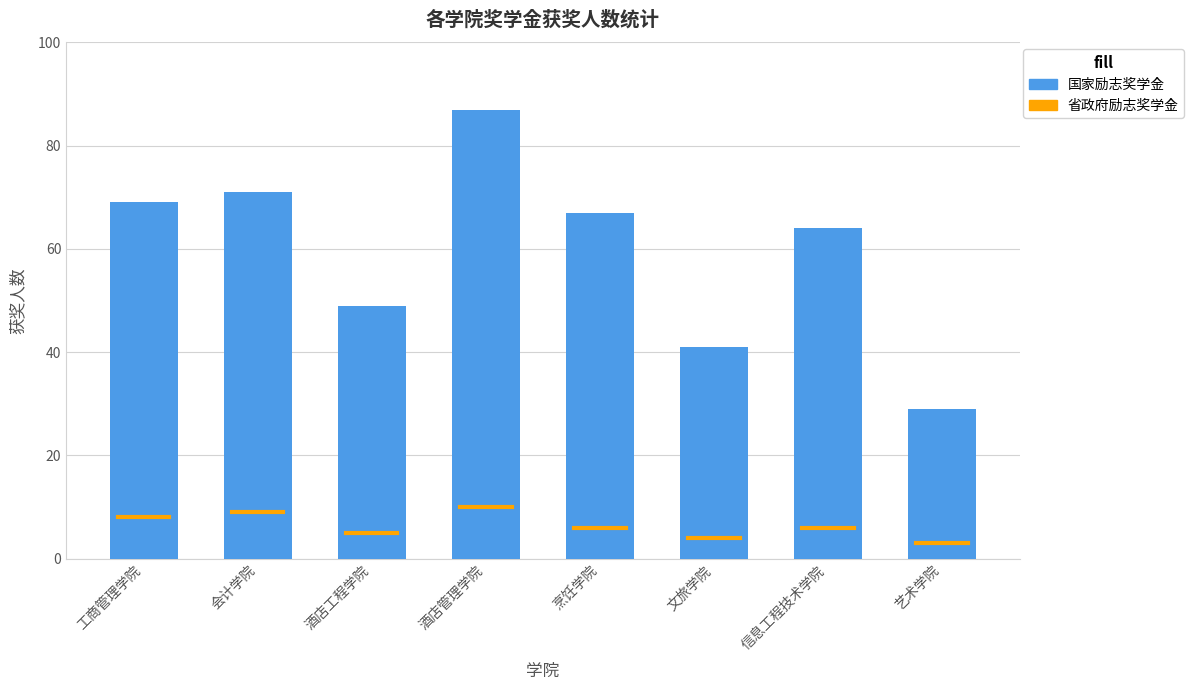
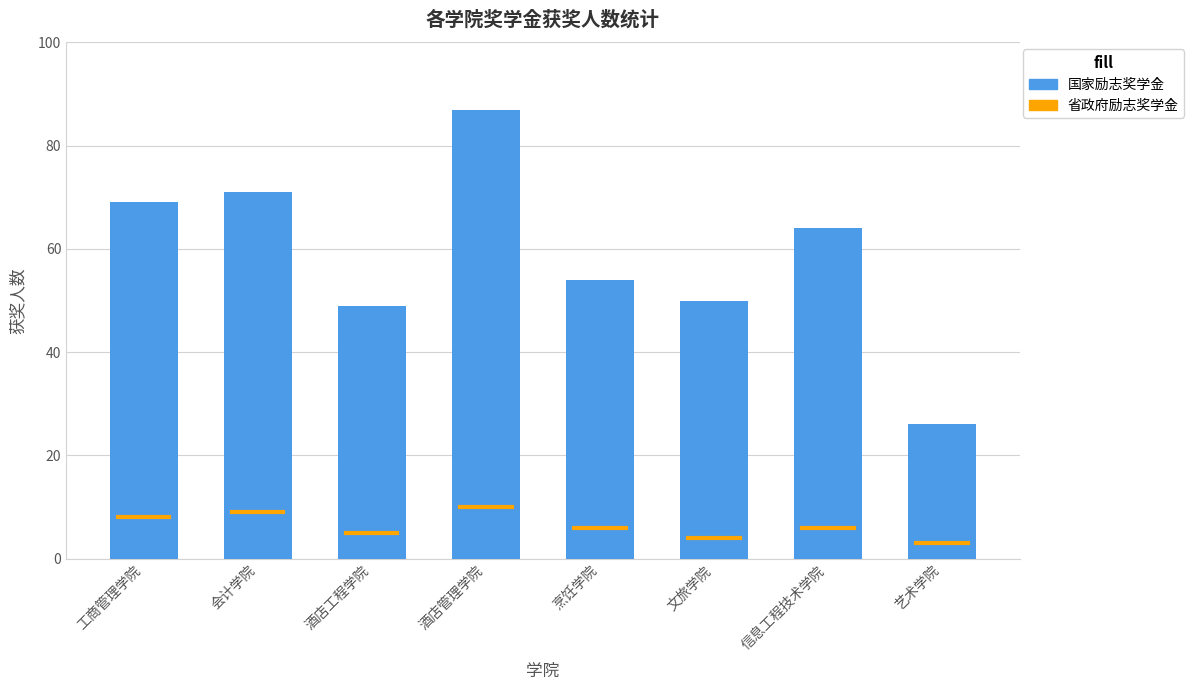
  {
    "国家励志奖学金": {
      "工商管理学院": 69,
      "会计学院": 71,
      "酒店工程学院": 49,
      "酒店管理学院": 87,
-     "烹饪学院": 67,
-     "文旅学院": 41,
+     "烹饪学院": 54,
+     "文旅学院": 50,
      "信息工程技术学院": 64,
-     "艺术学院": 29
+     "艺术学院": 26
    }
  }
